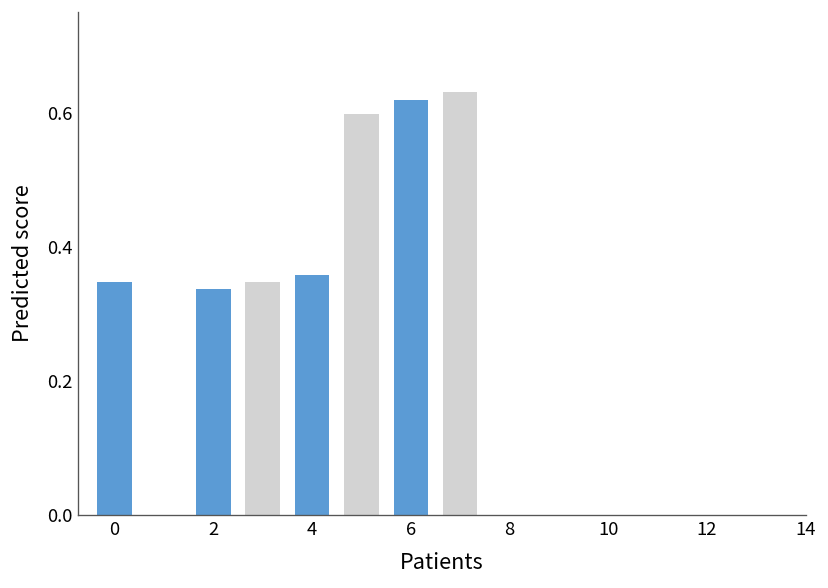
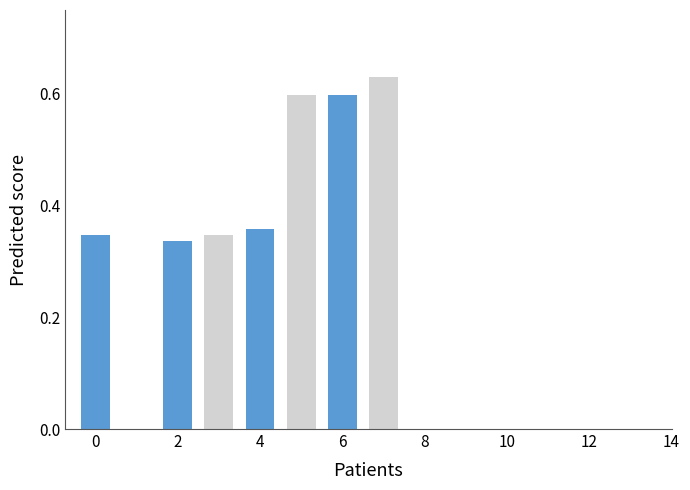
  {
    "0": 0.35,
    "2": 0.34,
    "4": 0.36,
-   "6": 0.62
+   "6": 0.60
  }
